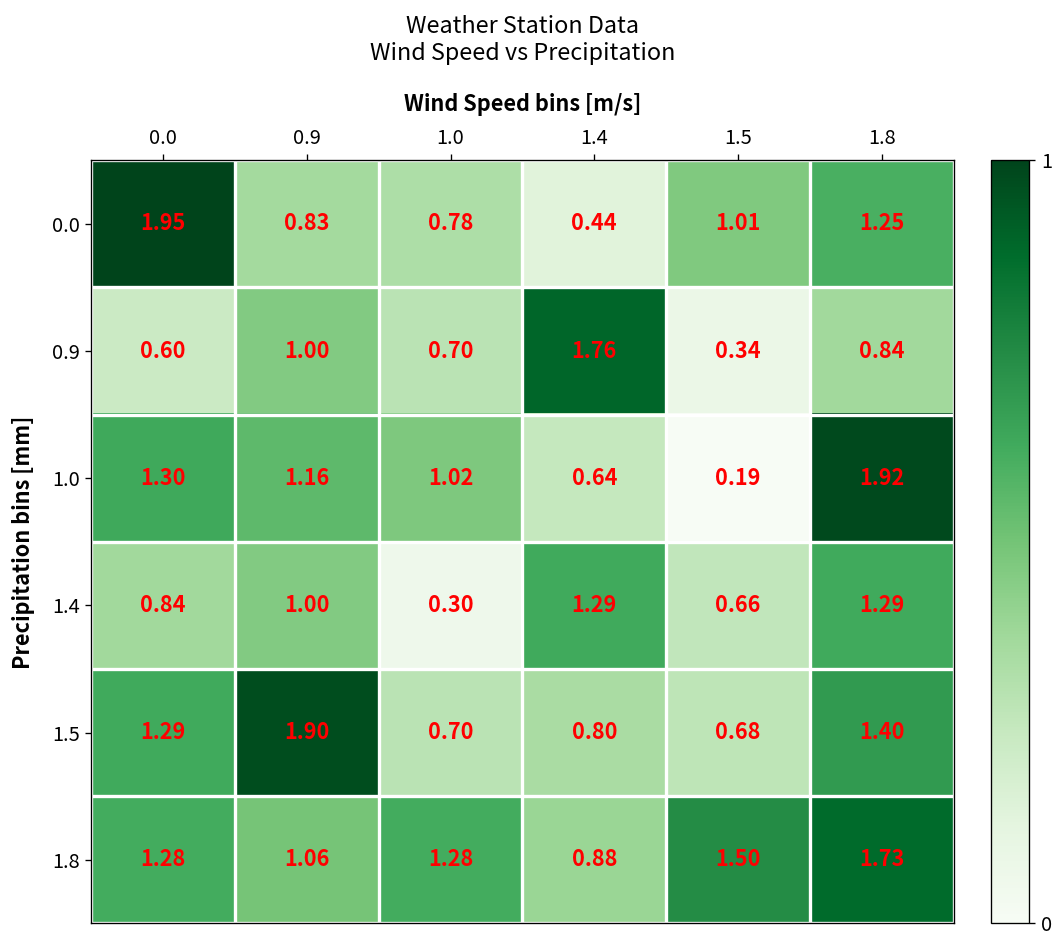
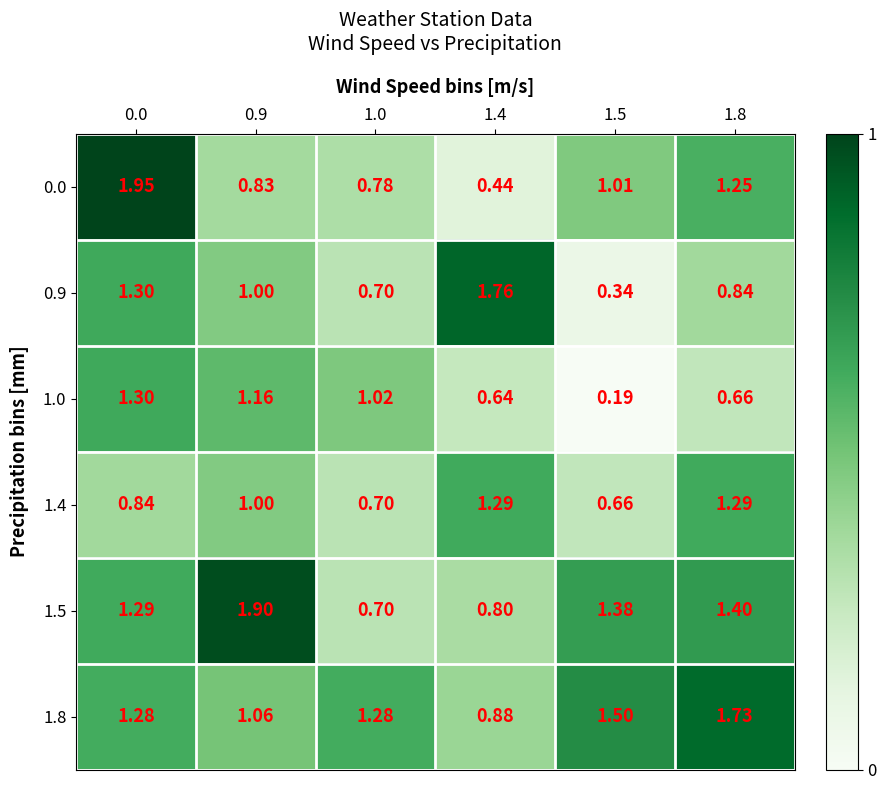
  {
    "0.0": {
      "0.0": 1.95,
      "0.9": 0.83,
      "1.0": 0.78,
      "1.4": 0.44,
      "1.5": 1.01,
      "1.8": 1.25
    },
    "0.9": {
-     "0.0": 0.60,
+     "0.0": 1.30,
      "0.9": 1.00,
      "1.0": 0.70,
      "1.4": 1.76,
      "1.5": 0.34,
      "1.8": 0.84
    },
    "1.0": {
      "0.0": 1.30,
      "0.9": 1.16,
      "1.0": 1.02,
      "1.4": 0.64,
      "1.5": 0.19,
-     "1.8": 1.92
+     "1.8": 0.66
    },
    "1.4": {
      "0.0": 0.84,
      "0.9": 1.00,
-     "1.0": 0.30,
+     "1.0": 0.70,
      "1.4": 1.29,
      "1.5": 0.66,
      "1.8": 1.29
    },
    "1.5": {
      "0.0": 1.29,
      "0.9": 1.90,
      "1.0": 0.70,
      "1.4": 0.80,
-     "1.5": 0.68,
+     "1.5": 1.38,
      "1.8": 1.40
    },
    "1.8": {
      "0.0": 1.28,
      "0.9": 1.06,
      "1.0": 1.28,
      "1.4": 0.88,
      "1.5": 1.50,
      "1.8": 1.73
    }
  }
